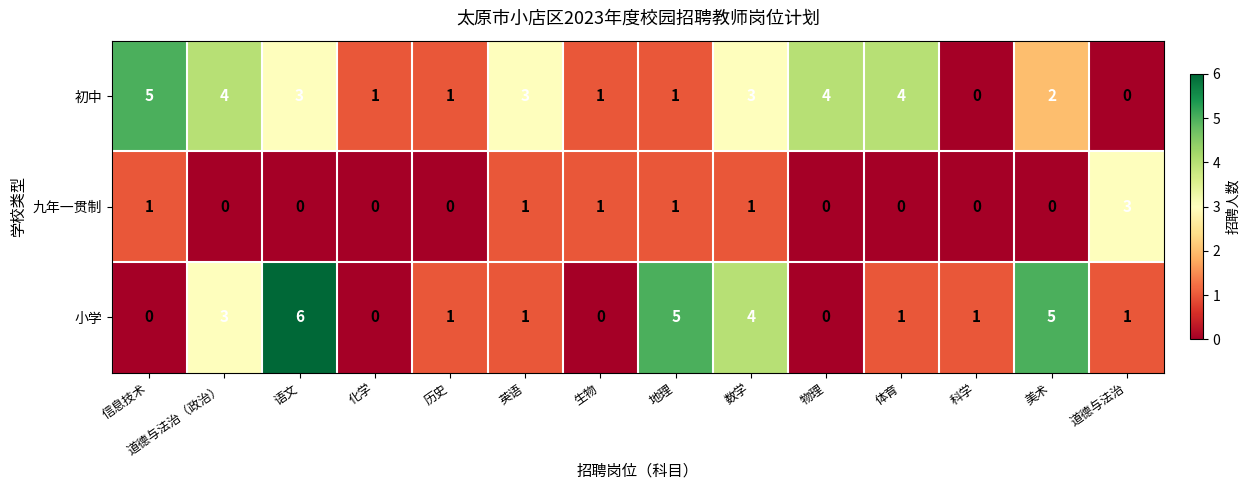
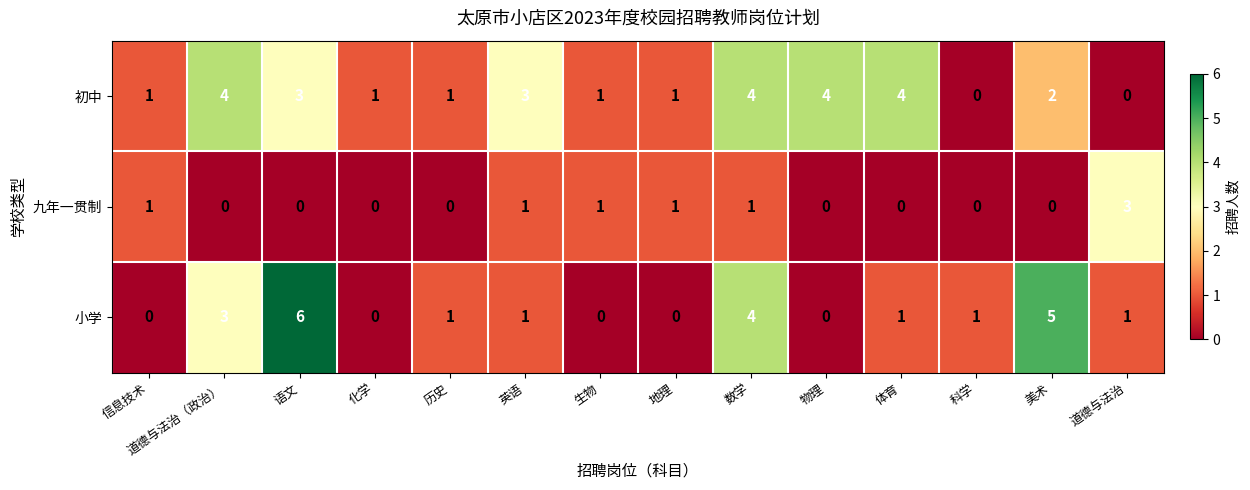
  {
    "初中": {
-     "信息技术": 5,
+     "信息技术": 1,
      "道德与法治（政治）": 4,
      "语文": 3,
      "化学": 1,
      "历史": 1,
      "英语": 3,
      "生物": 1,
      "地理": 1,
-     "数学": 3,
+     "数学": 4,
      "物理": 4,
      "体育": 4,
      "科学": 0,
      "美术": 2,
      "道德与法治": 0
    },
    "九年一贯制": {
      "信息技术": 1,
      "道德与法治（政治）": 0,
      "语文": 0,
      "化学": 0,
      "历史": 0,
      "英语": 1,
      "生物": 1,
      "地理": 1,
      "数学": 1,
      "物理": 0,
      "体育": 0,
      "科学": 0,
      "美术": 0,
      "道德与法治": 3
    },
    "小学": {
      "信息技术": 0,
      "道德与法治（政治）": 3,
      "语文": 6,
      "化学": 0,
      "历史": 1,
      "英语": 1,
      "生物": 0,
-     "地理": 5,
+     "地理": 0,
      "数学": 4,
      "物理": 0,
      "体育": 1,
      "科学": 1,
      "美术": 5,
      "道德与法治": 1
    }
  }
